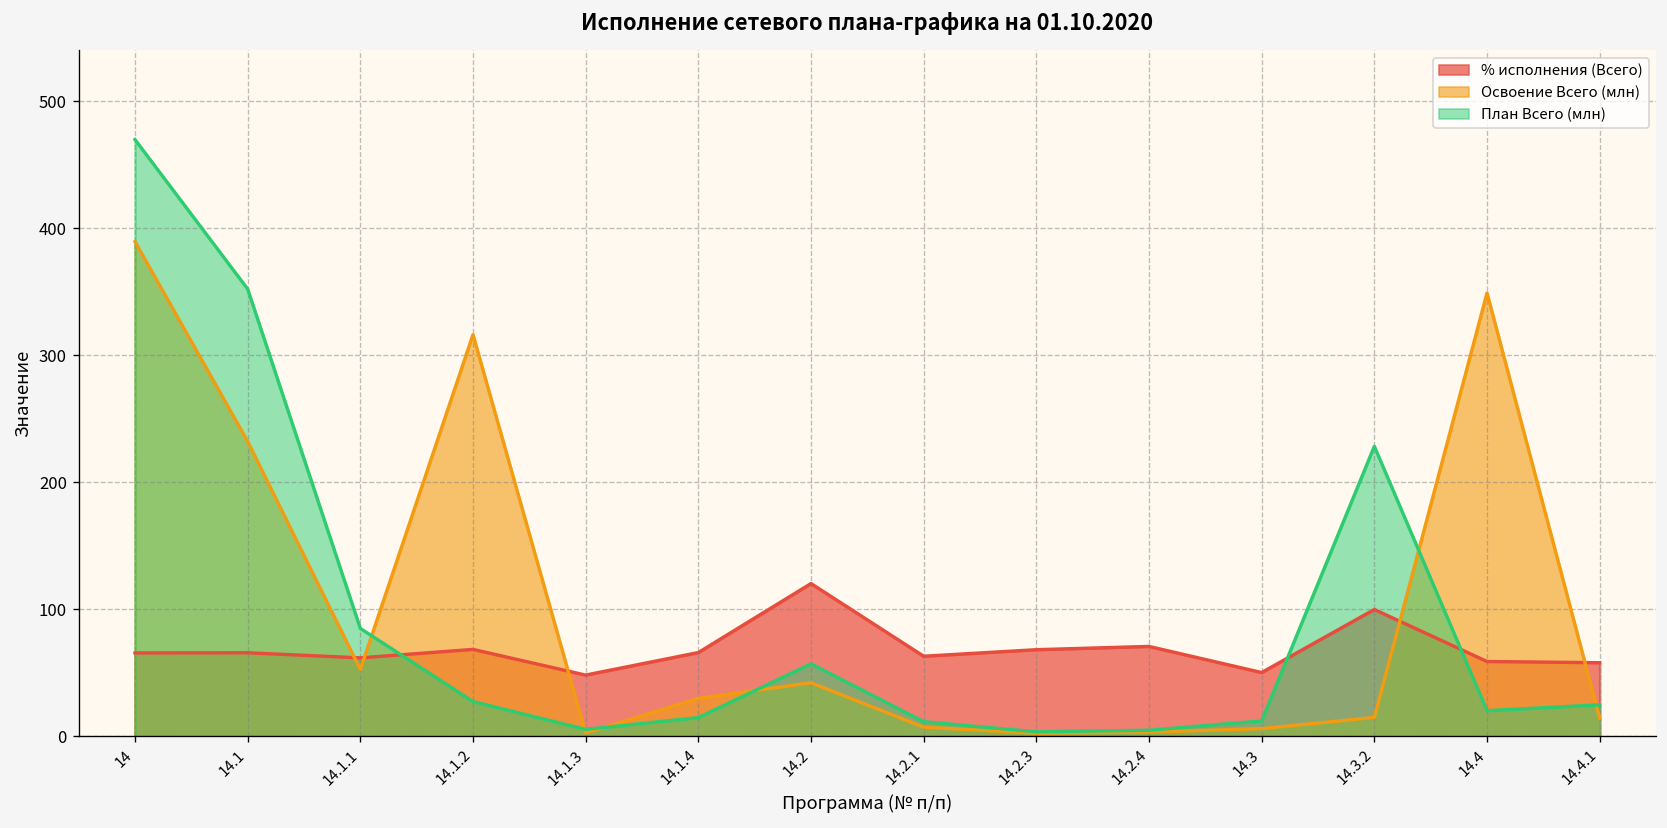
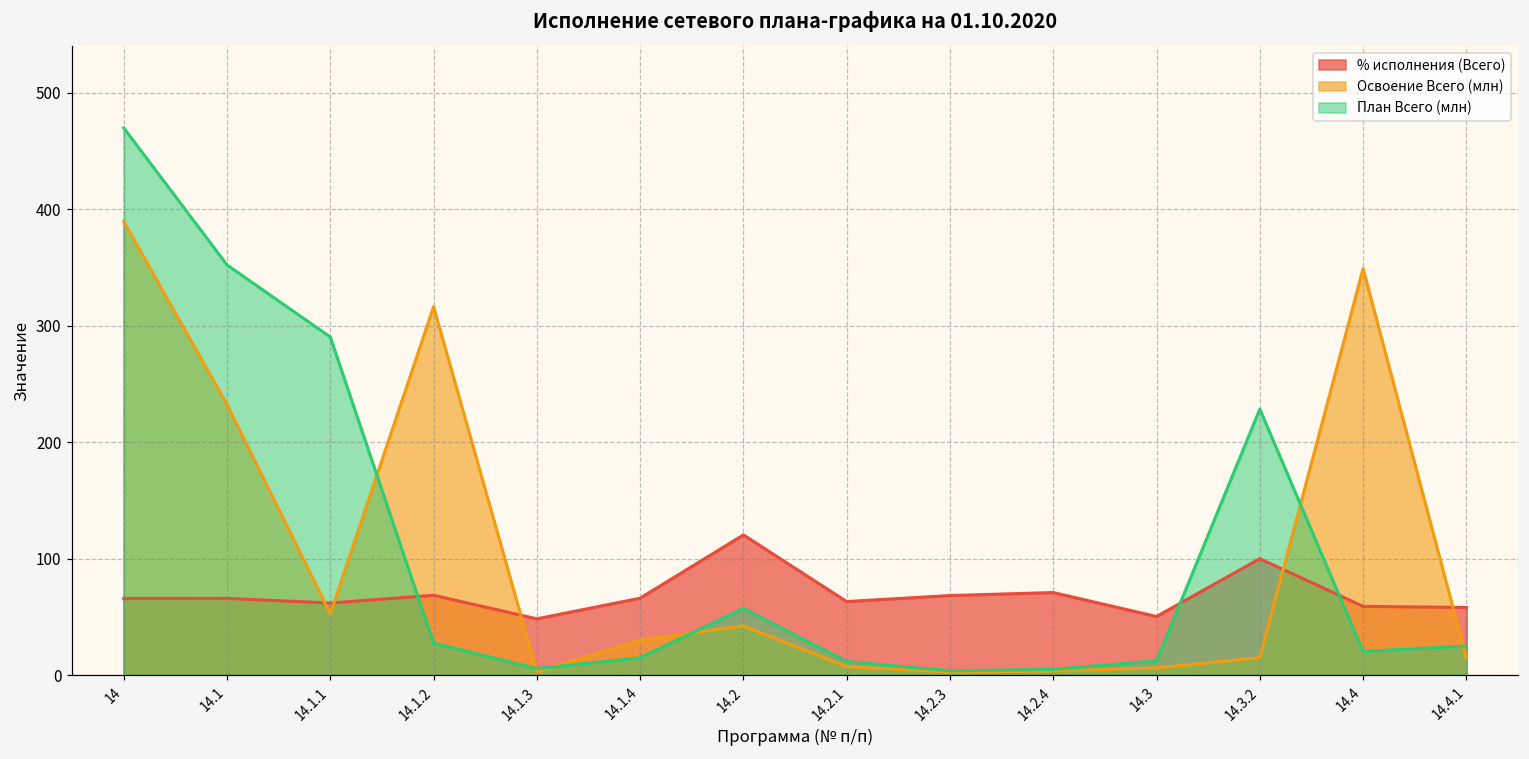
  {
    "% исполнения (Всего)": {
      "14": 66,
      "14.1": 66,
      "14.1.1": 62,
      "14.1.2": 69,
      "14.1.3": 48,
      "14.1.4": 66,
      "14.2": 120,
      "14.2.1": 63,
      "14.2.3": 68,
      "14.2.4": 71,
      "14.3": 50,
      "14.3.2": 100,
      "14.4": 59,
      "14.4.1": 58
    },
    "Освоение Всего (млн)": {
      "14": 390,
      "14.1": 232,
      "14.1.1": 53,
      "14.1.2": 316,
      "14.1.3": 3,
      "14.1.4": 30,
      "14.2": 42,
      "14.2.1": 7,
      "14.3": 6,
      "14.3.2": 15,
      "14.4": 349,
      "14.4.1": 14
    },
    "План Всего (млн)": {
      "14": 470,
      "14.1": 352,
-     "14.1.1": 85,
+     "14.1.1": 290,
      "14.1.2": 28,
      "14.1.3": 6,
      "14.1.4": 15,
      "14.2": 57,
      "14.2.1": 12,
      "14.3": 12,
      "14.3.2": 228,
      "14.4": 20,
      "14.4.1": 25
    }
  }
